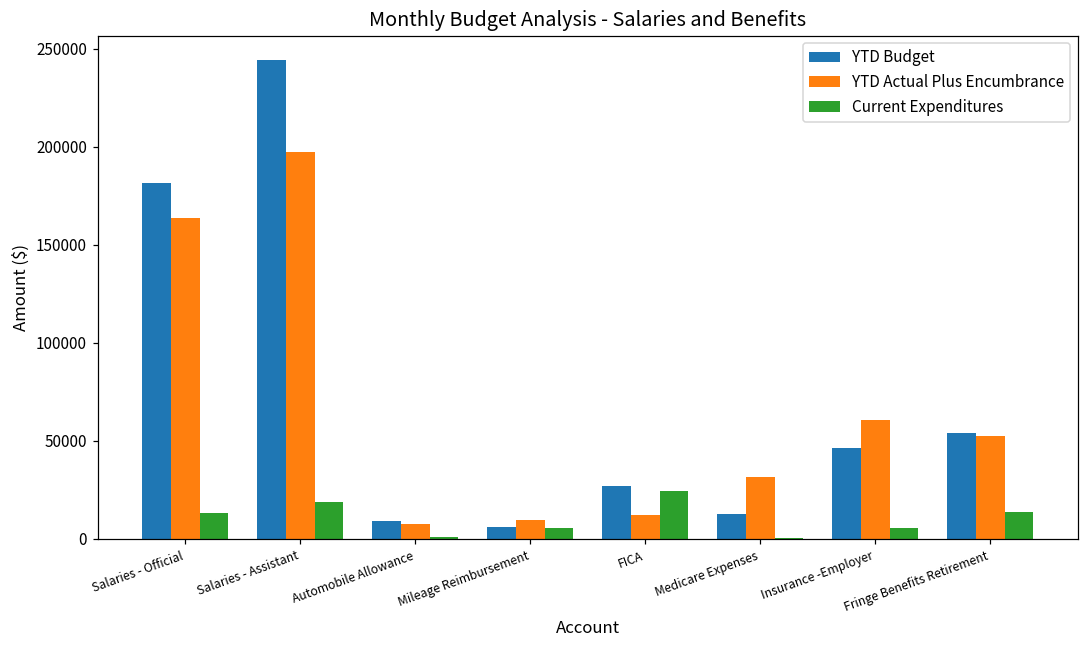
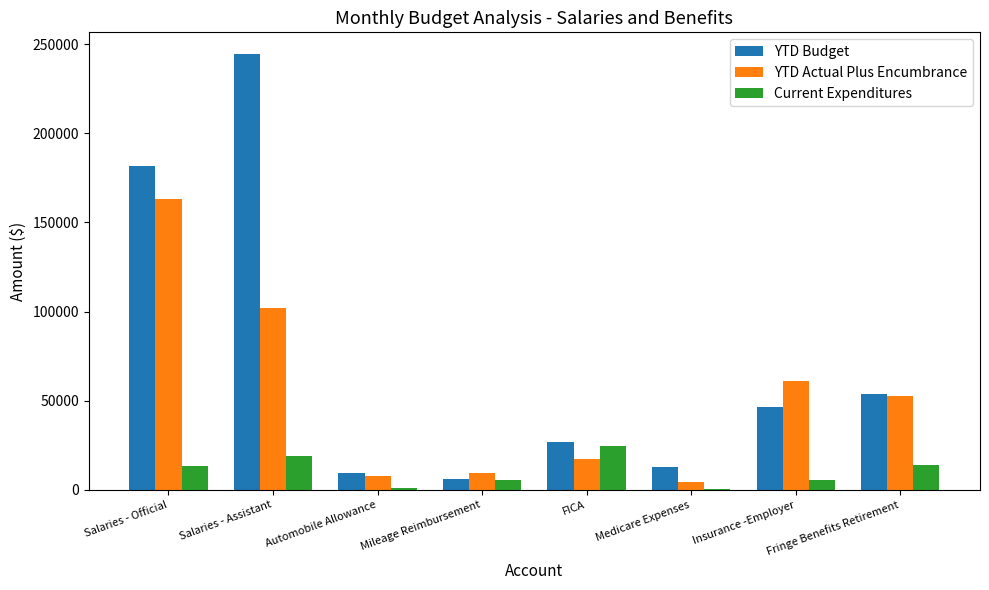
  {
    "YTD Budget": {
      "Salaries - Official": 182000,
      "Salaries - Assistant": 244000,
      "Automobile Allowance": 9000,
      "Mileage Reimbursement": 6000,
      "FICA": 27000,
      "Medicare Expenses": 13000,
      "Insurance -Employer": 47000,
      "Fringe Benefits Retirement": 54000
    },
    "YTD Actual Plus Encumbrance": {
      "Salaries - Official": 163000,
-     "Salaries - Assistant": 197000,
+     "Salaries - Assistant": 102000,
      "Automobile Allowance": 8000,
      "Mileage Reimbursement": 10000,
-     "FICA": 12000,
-     "Medicare Expenses": 32000,
+     "FICA": 17000,
+     "Medicare Expenses": 5000,
      "Insurance -Employer": 61000,
      "Fringe Benefits Retirement": 52000
    },
    "Current Expenditures": {
      "Salaries - Official": 13000,
      "Salaries - Assistant": 19000,
      "Mileage Reimbursement": 6000,
      "FICA": 24000,
      "Insurance -Employer": 6000,
      "Fringe Benefits Retirement": 14000
    }
  }
